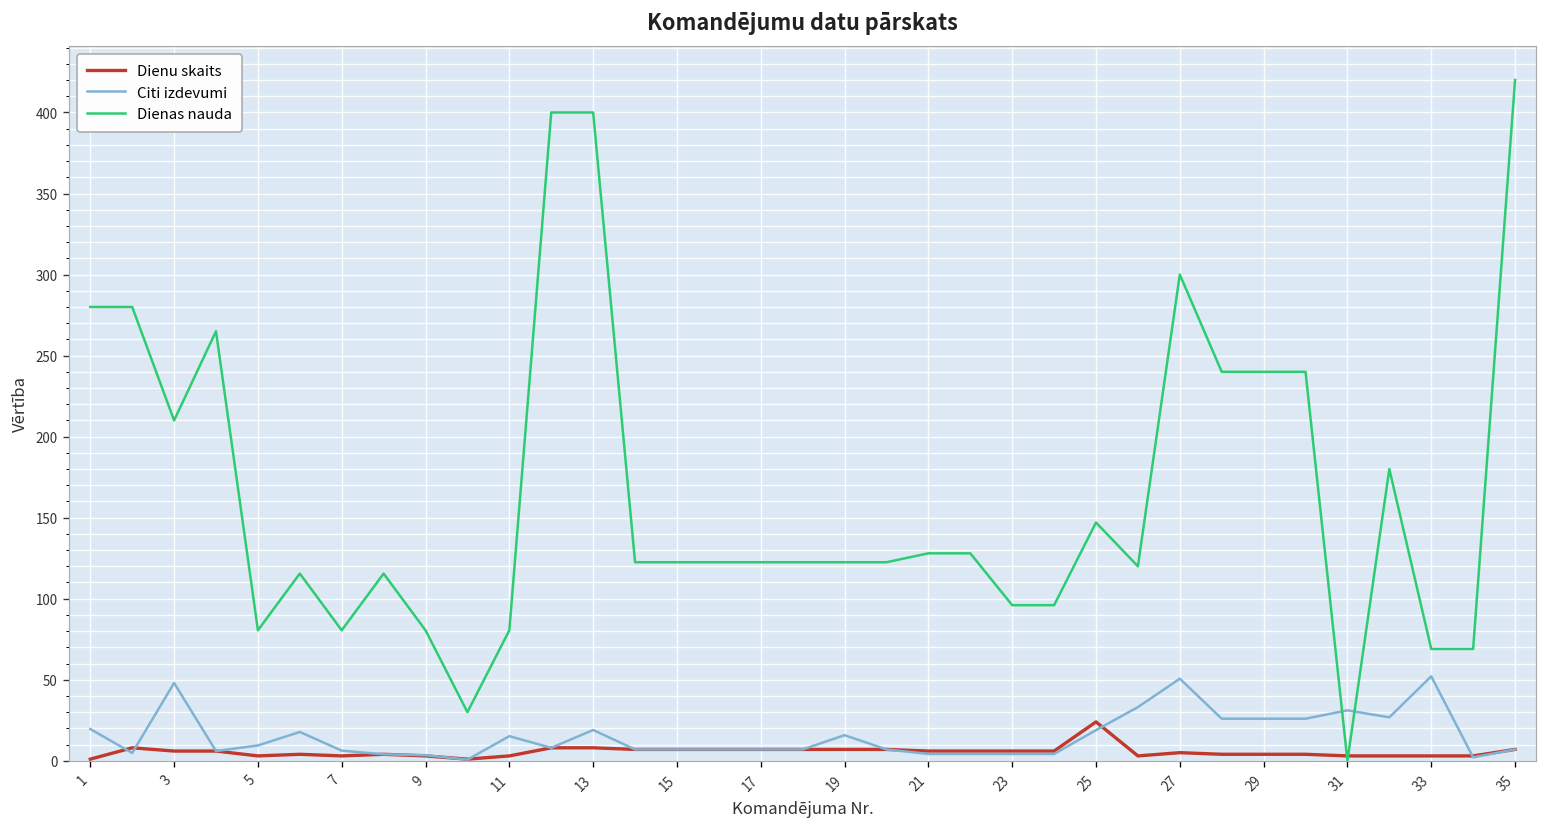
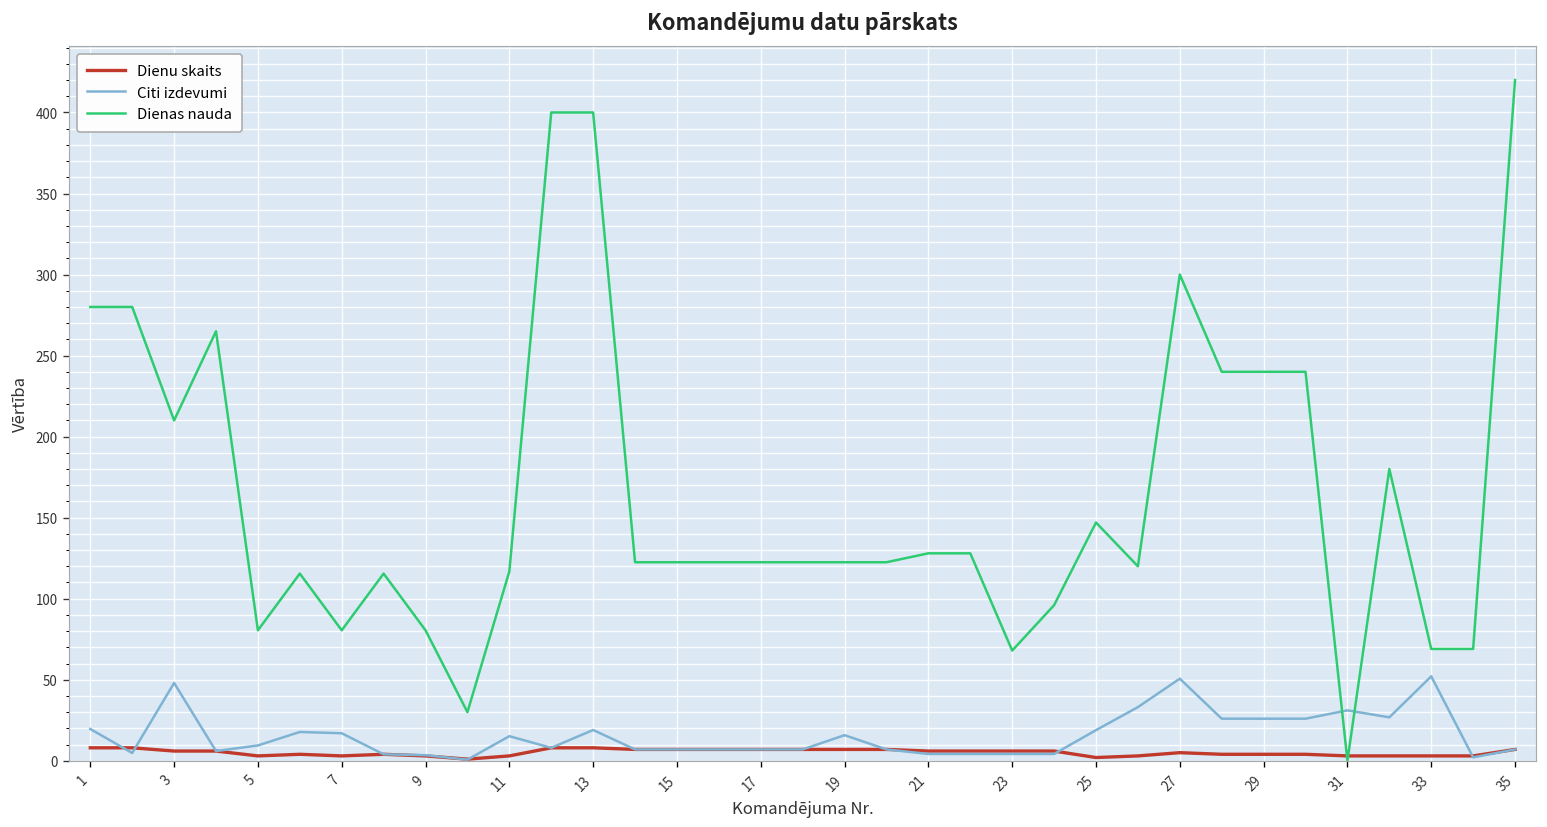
  {
    "Dienu skaits": {
-     "1": 1,
+     "1": 8,
      "3": 6,
      "5": 3,
      "7": 3,
      "11": 3,
      "13": 8,
      "19": 7,
-     "25": 24,
+     "25": 2,
      "27": 5,
      "29": 4,
      "31": 3,
      "33": 3
    },
    "Citi izdevumi": {
      "1": 20,
      "3": 48,
      "5": 9,
-     "7": 6,
+     "7": 17,
      "11": 15,
      "13": 19,
      "19": 16,
      "25": 19,
      "27": 51,
      "29": 26,
      "31": 31,
      "33": 52
    },
    "Dienas nauda": {
      "1": 280,
      "3": 210,
      "5": 81,
      "7": 81,
      "9": 81,
-     "11": 81,
+     "11": 117,
      "13": 400,
      "15": 123,
      "17": 123,
      "19": 123,
      "21": 128,
-     "23": 96,
+     "23": 68,
      "25": 147,
      "27": 300,
      "29": 240,
      "31": 0,
      "33": 69,
      "35": 420
    }
  }
